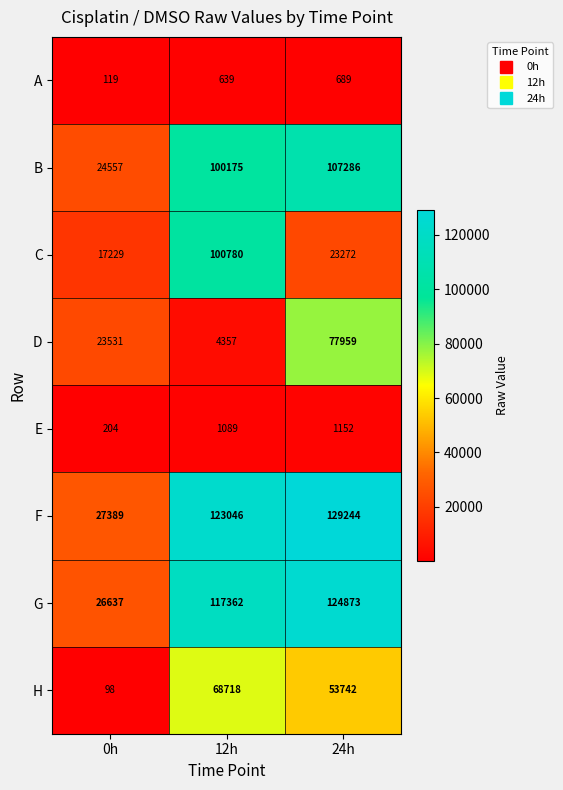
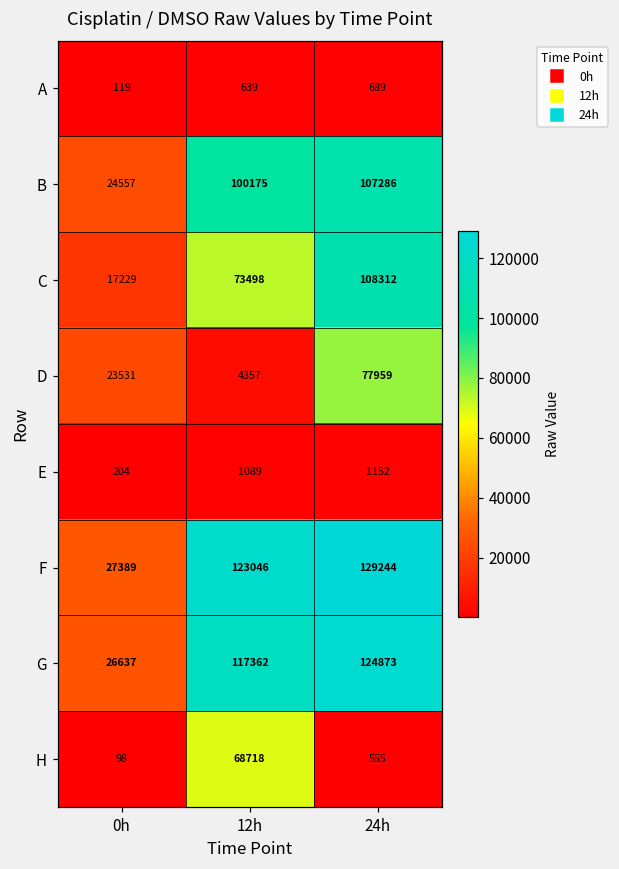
  {
    "A": {
      "0h": 119,
      "12h": 639,
      "24h": 689
    },
    "B": {
      "0h": 24557,
      "12h": 100175,
      "24h": 107286
    },
    "C": {
      "0h": 17229,
-     "12h": 100780,
-     "24h": 23272
+     "12h": 73498,
+     "24h": 108312
    },
    "D": {
      "0h": 23531,
      "12h": 4357,
      "24h": 77959
    },
    "E": {
      "0h": 204,
      "12h": 1089,
      "24h": 1152
    },
    "F": {
      "0h": 27389,
      "12h": 123046,
      "24h": 129244
    },
    "G": {
      "0h": 26637,
      "12h": 117362,
      "24h": 124873
    },
    "H": {
      "0h": 98,
      "12h": 68718,
-     "24h": 53742
+     "24h": 555
    }
  }
